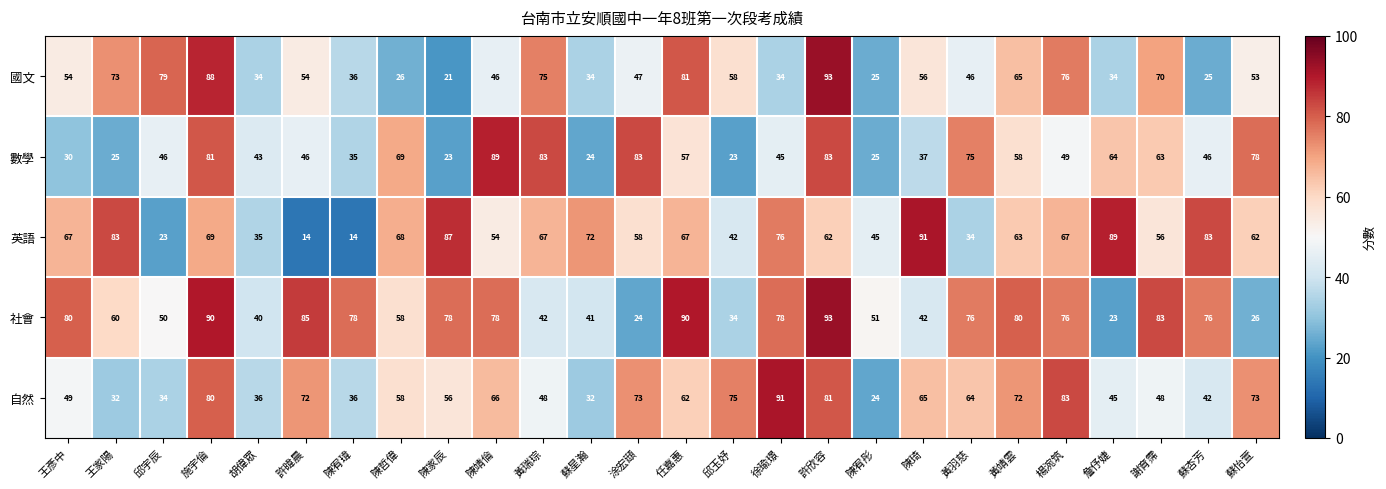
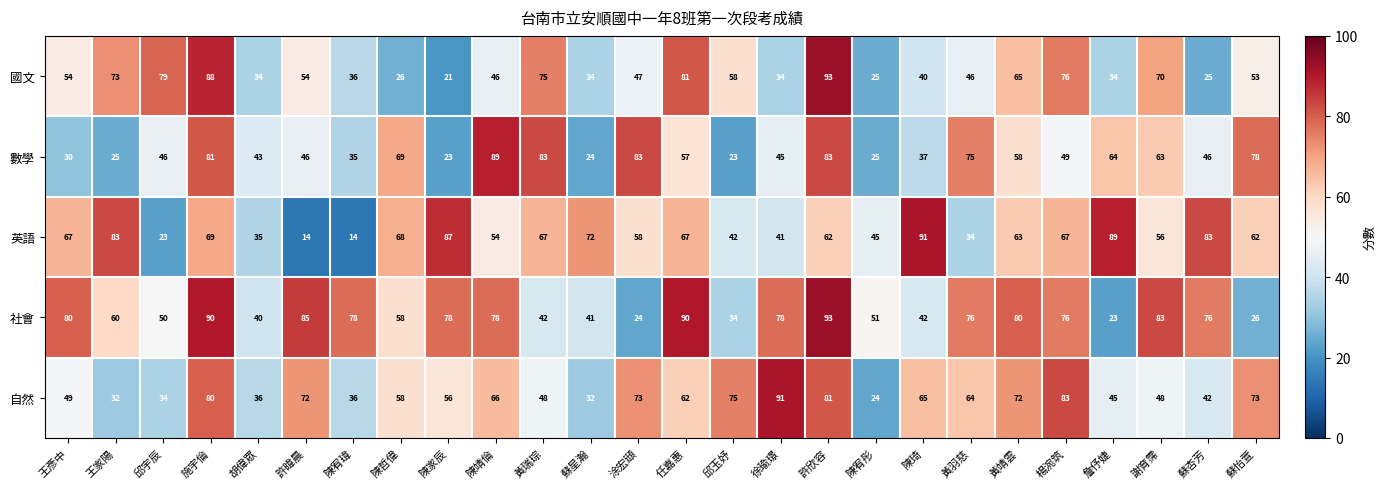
  {
    "國文": {
      "王彥中": 54,
      "王家陽": 73,
      "邱宇辰": 79,
      "施宇倫": 88,
      "胡偉眾": 34,
      "許暐晨": 54,
      "陳宥瑋": 36,
      "陳哲偉": 26,
      "陳家辰": 21,
      "陳靖倫": 46,
      "黃瑞琮": 75,
      "蘇星瀚": 34,
      "涂宏頲": 47,
      "任嘉惠": 81,
      "邱玉妤": 58,
      "徐瑜璟": 34,
      "許欣容": 93,
      "陳宥彤": 25,
-     "陳琦": 56,
+     "陳琦": 40,
      "黃羽慈": 46,
      "黃靖雲": 65,
      "楊涴筑": 76,
      "詹伃婕": 34,
      "謝育霈": 70,
      "蘇杏芳": 25,
      "蘇怡萱": 53
    },
    "數學": {
      "王彥中": 30,
      "王家陽": 25,
      "邱宇辰": 46,
      "施宇倫": 81,
      "胡偉眾": 43,
      "許暐晨": 46,
      "陳宥瑋": 35,
      "陳哲偉": 69,
      "陳家辰": 23,
      "陳靖倫": 89,
      "黃瑞琮": 83,
      "蘇星瀚": 24,
      "涂宏頲": 83,
      "任嘉惠": 57,
      "邱玉妤": 23,
      "徐瑜璟": 45,
      "許欣容": 83,
      "陳宥彤": 25,
      "陳琦": 37,
      "黃羽慈": 75,
      "黃靖雲": 58,
      "楊涴筑": 49,
      "詹伃婕": 64,
      "謝育霈": 63,
      "蘇杏芳": 46,
      "蘇怡萱": 78
    },
    "英語": {
      "王彥中": 67,
      "王家陽": 83,
      "邱宇辰": 23,
      "施宇倫": 69,
      "胡偉眾": 35,
      "許暐晨": 14,
      "陳宥瑋": 14,
      "陳哲偉": 68,
      "陳家辰": 87,
      "陳靖倫": 54,
      "黃瑞琮": 67,
      "蘇星瀚": 72,
      "涂宏頲": 58,
      "任嘉惠": 67,
      "邱玉妤": 42,
-     "徐瑜璟": 76,
+     "徐瑜璟": 41,
      "許欣容": 62,
      "陳宥彤": 45,
      "陳琦": 91,
      "黃羽慈": 34,
      "黃靖雲": 63,
      "楊涴筑": 67,
      "詹伃婕": 89,
      "謝育霈": 56,
      "蘇杏芳": 83,
      "蘇怡萱": 62
    },
    "社會": {
      "王彥中": 80,
      "王家陽": 60,
      "邱宇辰": 50,
      "施宇倫": 90,
      "胡偉眾": 40,
      "許暐晨": 85,
      "陳宥瑋": 78,
      "陳哲偉": 58,
      "陳家辰": 78,
      "陳靖倫": 78,
      "黃瑞琮": 42,
      "蘇星瀚": 41,
      "涂宏頲": 24,
      "任嘉惠": 90,
      "邱玉妤": 34,
      "徐瑜璟": 78,
      "許欣容": 93,
      "陳宥彤": 51,
      "陳琦": 42,
      "黃羽慈": 76,
      "黃靖雲": 80,
      "楊涴筑": 76,
      "詹伃婕": 23,
      "謝育霈": 83,
      "蘇杏芳": 76,
      "蘇怡萱": 26
    },
    "自然": {
      "王彥中": 49,
      "王家陽": 32,
      "邱宇辰": 34,
      "施宇倫": 80,
      "胡偉眾": 36,
      "許暐晨": 72,
      "陳宥瑋": 36,
      "陳哲偉": 58,
      "陳家辰": 56,
      "陳靖倫": 66,
      "黃瑞琮": 48,
      "蘇星瀚": 32,
      "涂宏頲": 73,
      "任嘉惠": 62,
      "邱玉妤": 75,
      "徐瑜璟": 91,
      "許欣容": 81,
      "陳宥彤": 24,
      "陳琦": 65,
      "黃羽慈": 64,
      "黃靖雲": 72,
      "楊涴筑": 83,
      "詹伃婕": 45,
      "謝育霈": 48,
      "蘇杏芳": 42,
      "蘇怡萱": 73
    }
  }
